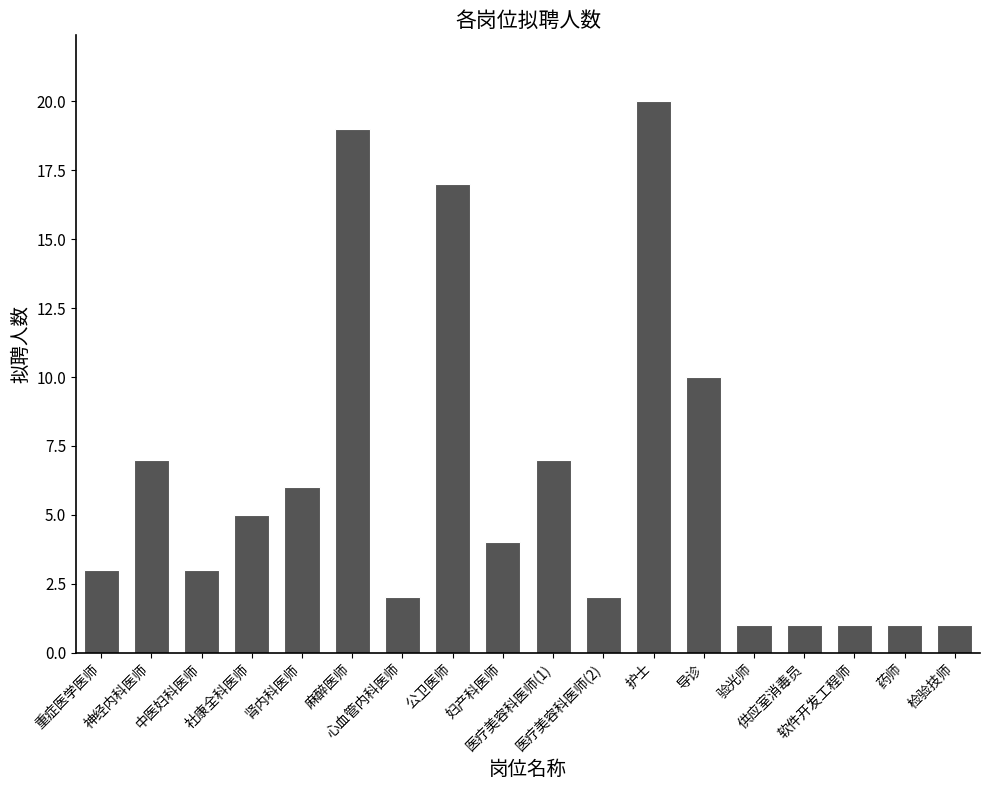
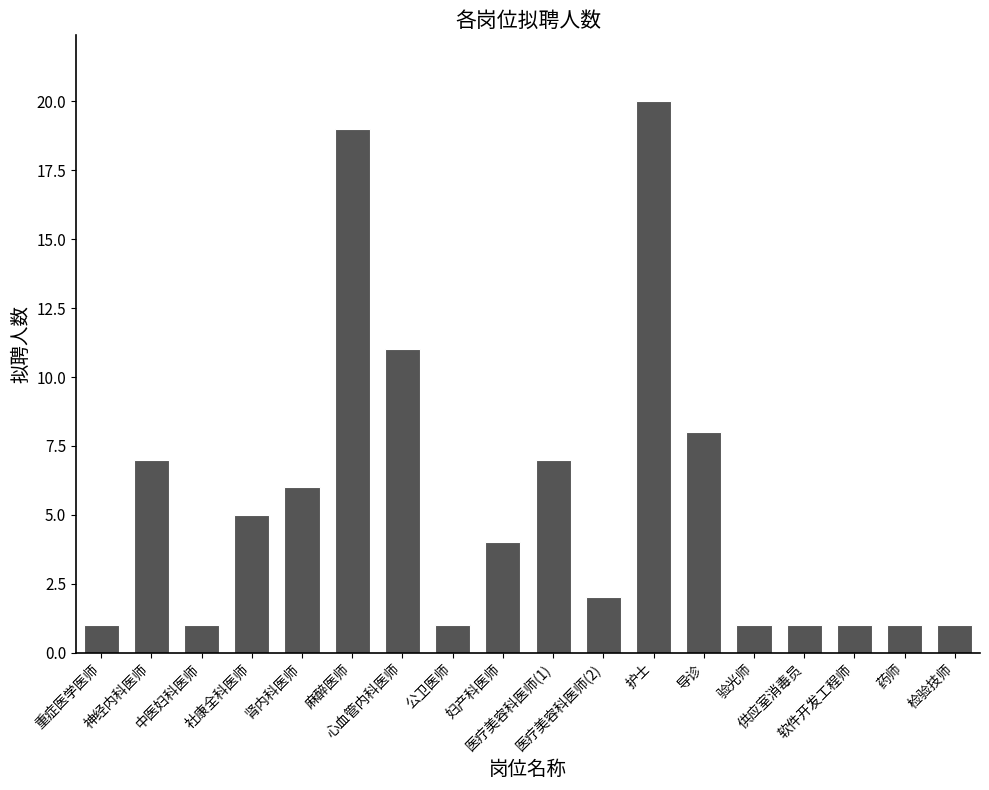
  {
-   "重症医学医师": 3,
+   "重症医学医师": 1,
    "神经内科医师": 7,
-   "中医妇科医师": 3,
+   "中医妇科医师": 1,
    "社康全科医师": 5,
    "肾内科医师": 6,
    "麻醉医师": 19,
-   "心血管内科医师": 2,
-   "公卫医师": 17,
+   "心血管内科医师": 11,
+   "公卫医师": 1,
    "妇产科医师": 4,
    "医疗美容科医师(1)": 7,
    "医疗美容科医师(2)": 2,
    "护士": 20,
-   "导诊": 10,
+   "导诊": 8,
    "验光师": 1,
    "供应室消毒员": 1,
    "软件开发工程师": 1,
    "药师": 1,
    "检验技师": 1
  }
